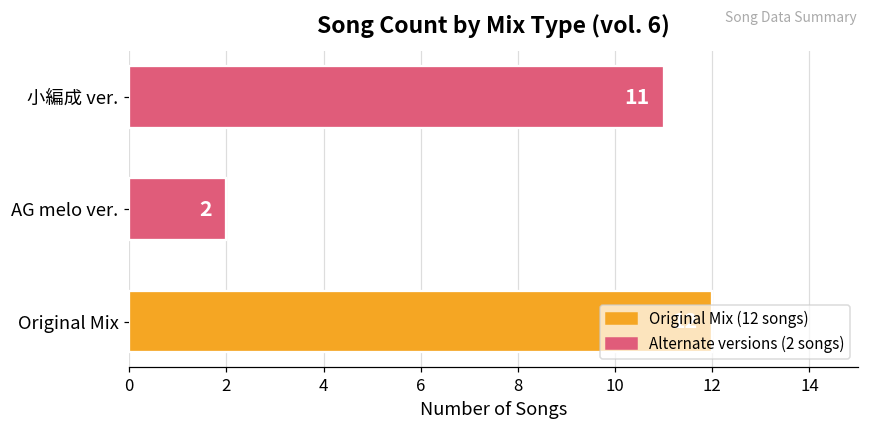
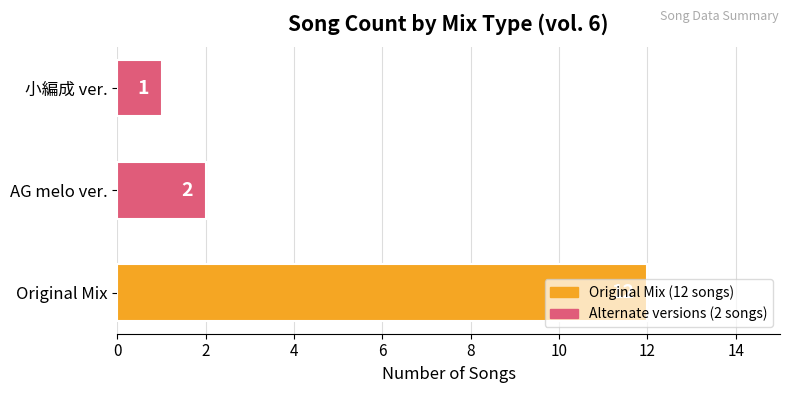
  {
-   "小編成 ver.": 11,
+   "小編成 ver.": 1,
    "AG melo ver.": 2
  }
